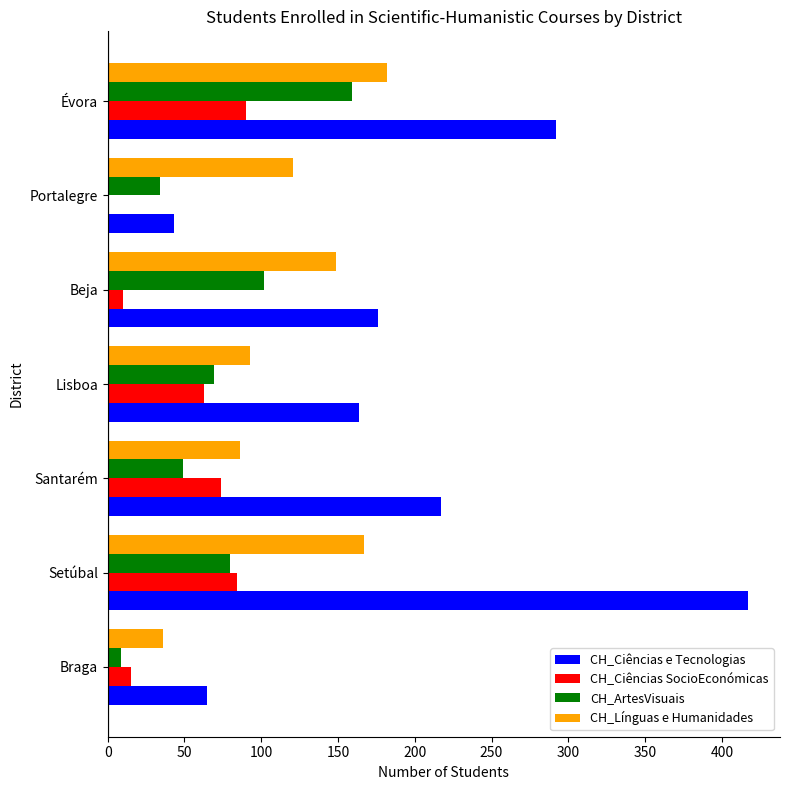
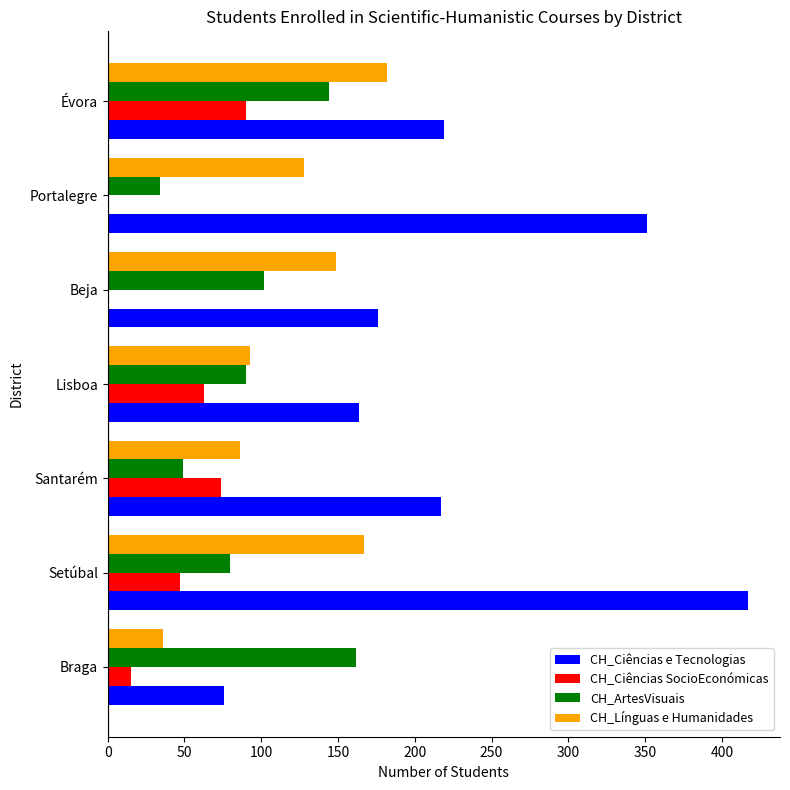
  {
    "CH_Ciências e Tecnologias": {
-     "Évora": 292,
-     "Portalegre": 43,
+     "Évora": 219,
+     "Portalegre": 351,
      "Beja": 176,
      "Lisboa": 164,
      "Santarém": 217,
      "Setúbal": 417,
-     "Braga": 65
+     "Braga": 76
    },
    "CH_Ciências SocioEconómicas": {
      "Évora": 90,
      "Portalegre": 0,
-     "Beja": 10,
+     "Beja": 0,
      "Lisboa": 63,
      "Santarém": 74,
-     "Setúbal": 84,
+     "Setúbal": 47,
      "Braga": 15
    },
    "CH_ArtesVisuais": {
-     "Évora": 159,
+     "Évora": 144,
      "Portalegre": 34,
      "Beja": 102,
-     "Lisboa": 69,
+     "Lisboa": 90,
      "Santarém": 49,
      "Setúbal": 80,
-     "Braga": 9
+     "Braga": 162
    },
    "CH_Línguas e Humanidades": {
      "Évora": 182,
-     "Portalegre": 121,
+     "Portalegre": 128,
      "Beja": 149,
      "Lisboa": 93,
      "Santarém": 86,
      "Setúbal": 167,
      "Braga": 36
    }
  }
